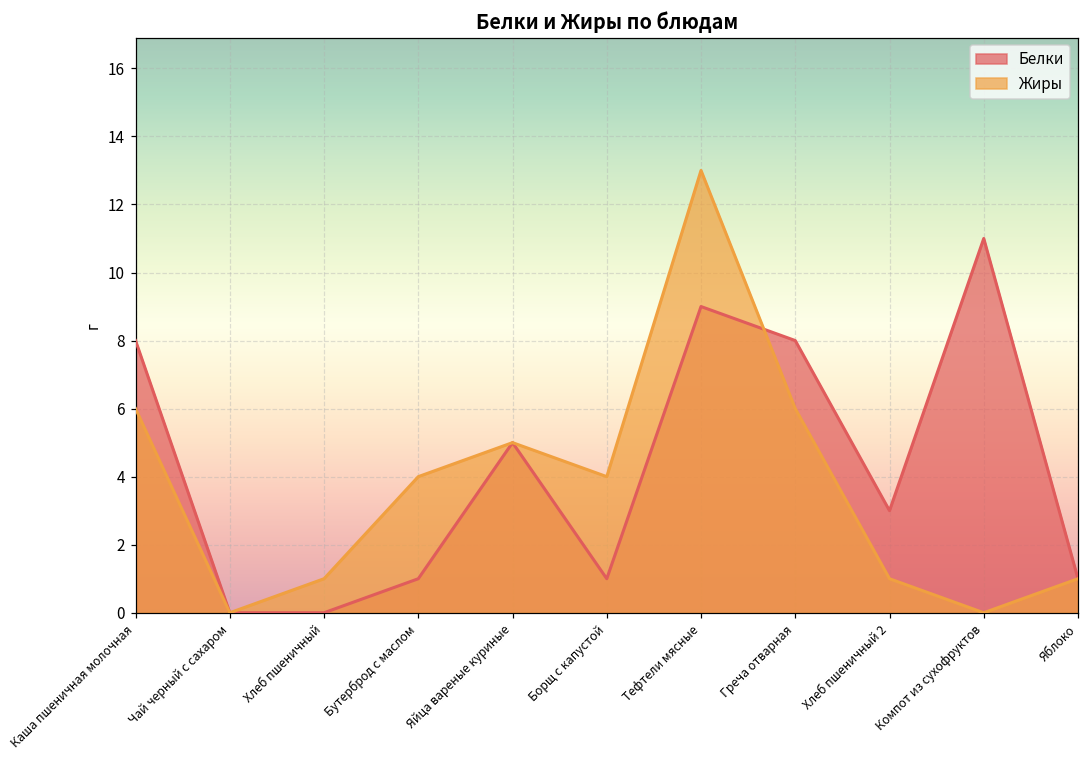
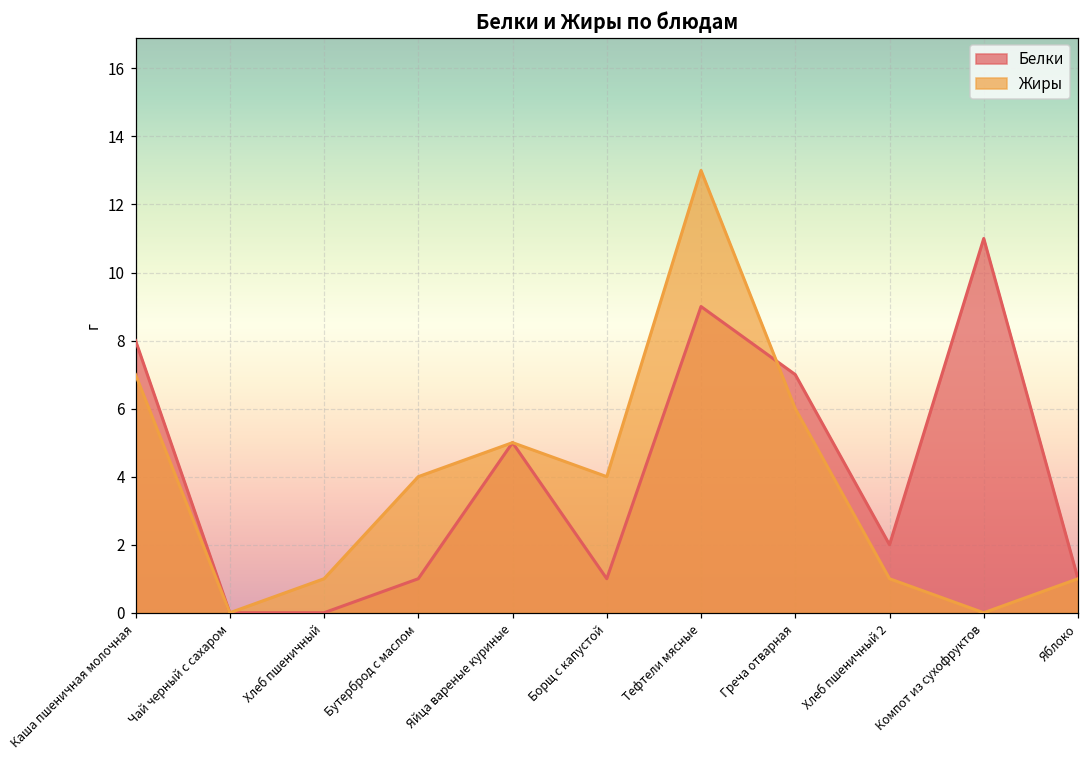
  {
    "Белки": {
      "Каша пшеничная молочная": 8,
      "Хлеб пшеничный": 0,
      "Бутерброд с маслом": 1,
      "Борщ с капустой": 1,
      "Тефтели мясные": 9,
-     "Греча отварная": 8,
-     "Хлеб пшеничный 2": 3,
+     "Греча отварная": 7,
+     "Хлеб пшеничный 2": 2,
      "Компот из сухофруктов": 11
    },
    "Жиры": {
-     "Каша пшеничная молочная": 6,
+     "Каша пшеничная молочная": 7,
      "Хлеб пшеничный": 1,
      "Бутерброд с маслом": 4,
      "Борщ с капустой": 4,
      "Тефтели мясные": 13,
      "Греча отварная": 6,
      "Хлеб пшеничный 2": 1,
      "Компот из сухофруктов": 0
    }
  }
